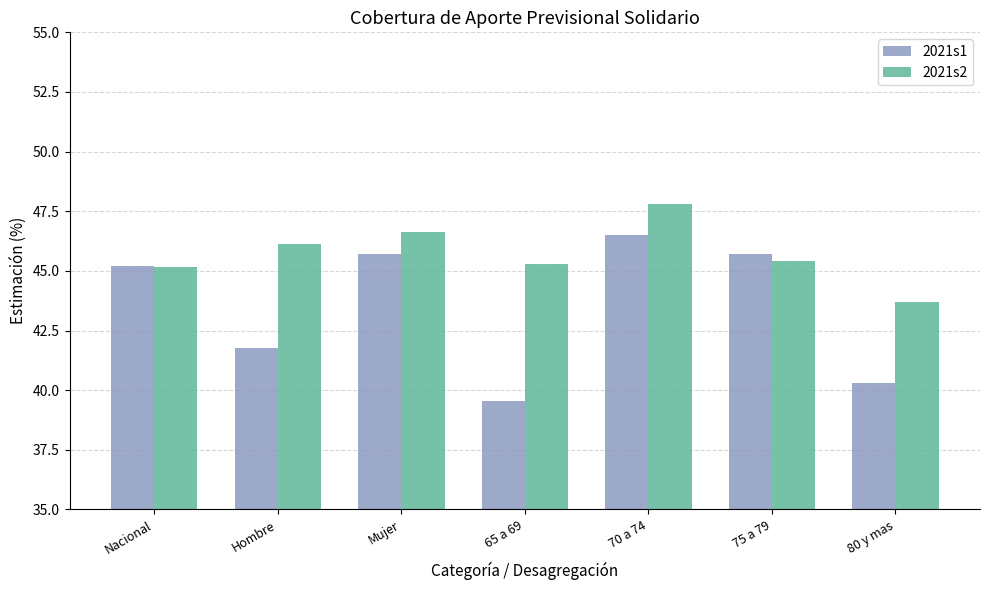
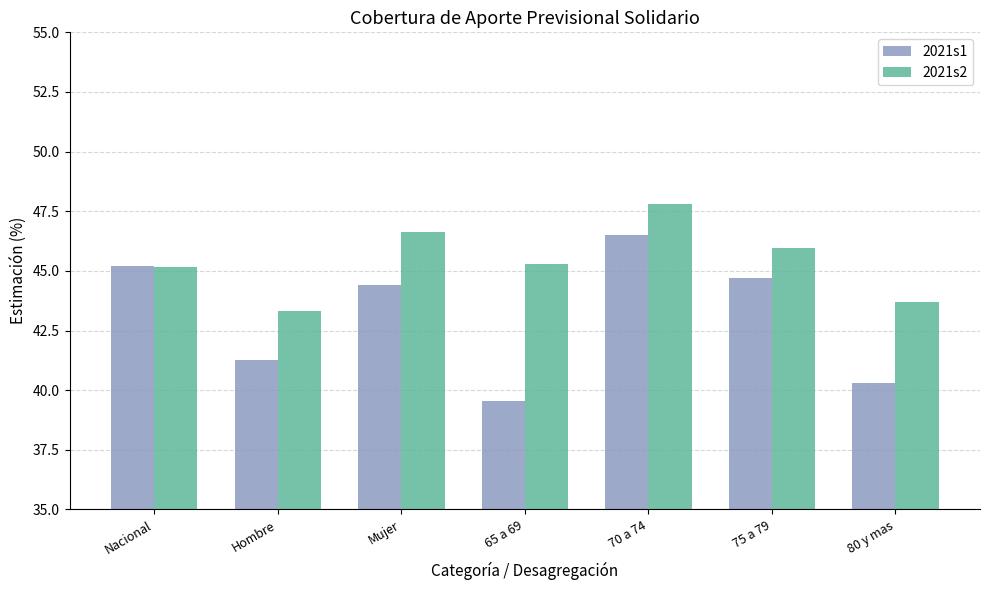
  {
    "2021s1": {
      "Nacional": 45.2,
-     "Hombre": 41.8,
-     "Mujer": 45.7,
+     "Hombre": 41.3,
+     "Mujer": 44.4,
      "65 a 69": 39.6,
      "70 a 74": 46.5,
-     "75 a 79": 45.7,
+     "75 a 79": 44.7,
      "80 y mas": 40.3
    },
    "2021s2": {
      "Nacional": 45.2,
-     "Hombre": 46.1,
+     "Hombre": 43.3,
      "Mujer": 46.6,
      "65 a 69": 45.3,
      "70 a 74": 47.8,
-     "75 a 79": 45.4,
+     "75 a 79": 45.9,
      "80 y mas": 43.7
    }
  }
